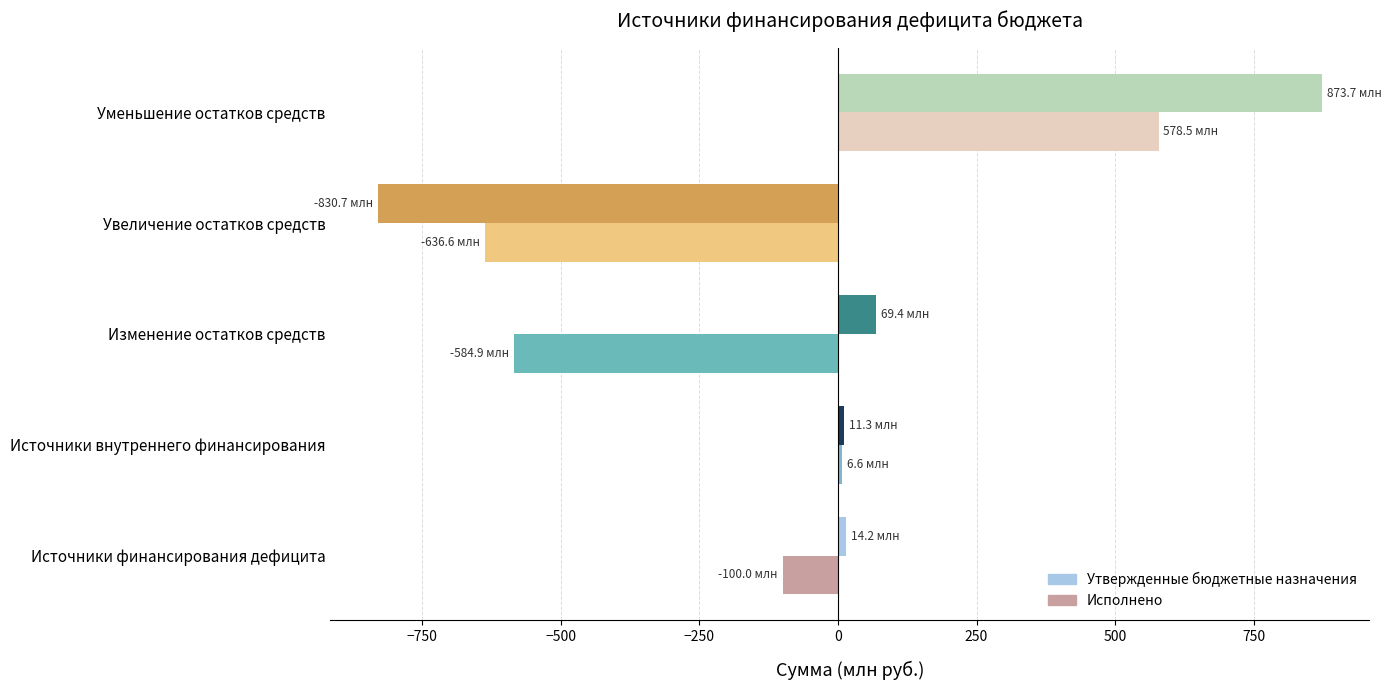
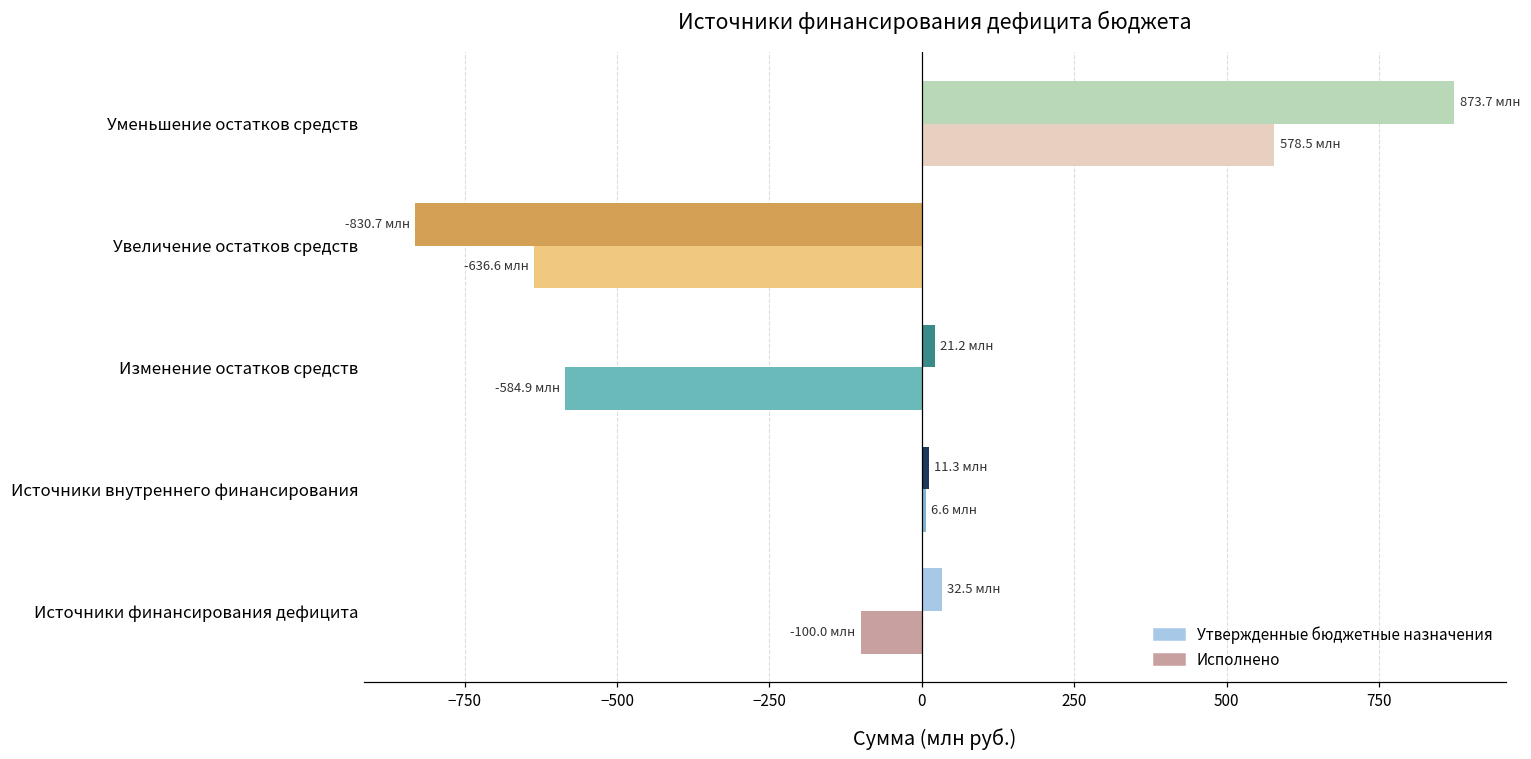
  {
    "Утвержденные бюджетные назначения": {
      "Уменьшение остатков средств": 873.7,
      "Увеличение остатков средств": -830.7,
-     "Изменение остатков средств": 69.4,
+     "Изменение остатков средств": 21.2,
      "Источники внутреннего финансирования": 11.3,
-     "Источники финансирования дефицита": 14.2
+     "Источники финансирования дефицита": 32.5
    },
    "Исполнено": {
      "Уменьшение остатков средств": 578.5,
      "Увеличение остатков средств": -636.6,
      "Изменение остатков средств": -584.9,
      "Источники внутреннего финансирования": 6.6,
      "Источники финансирования дефицита": -100.0
    }
  }
